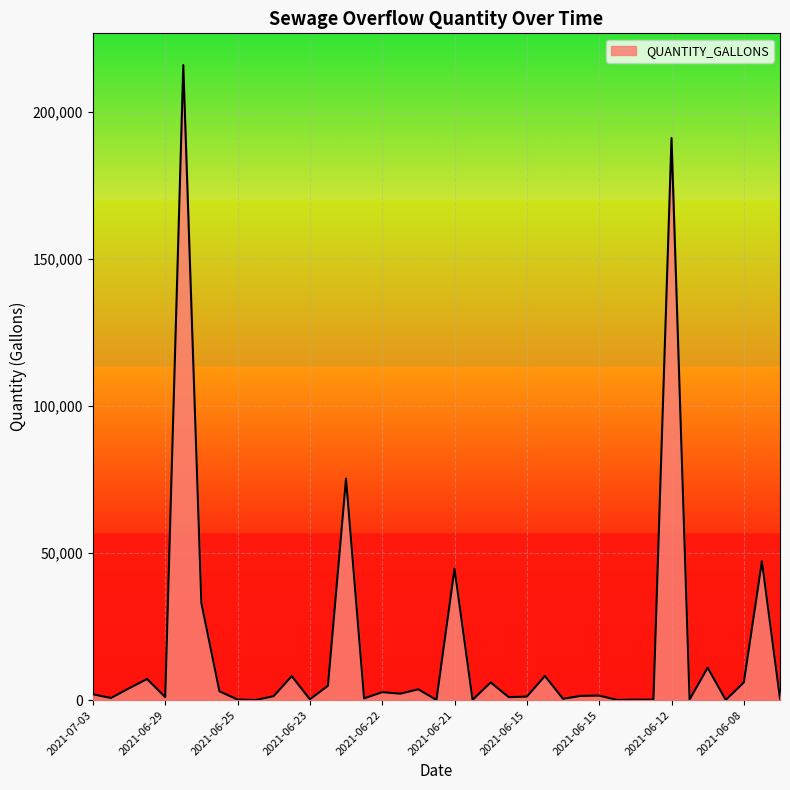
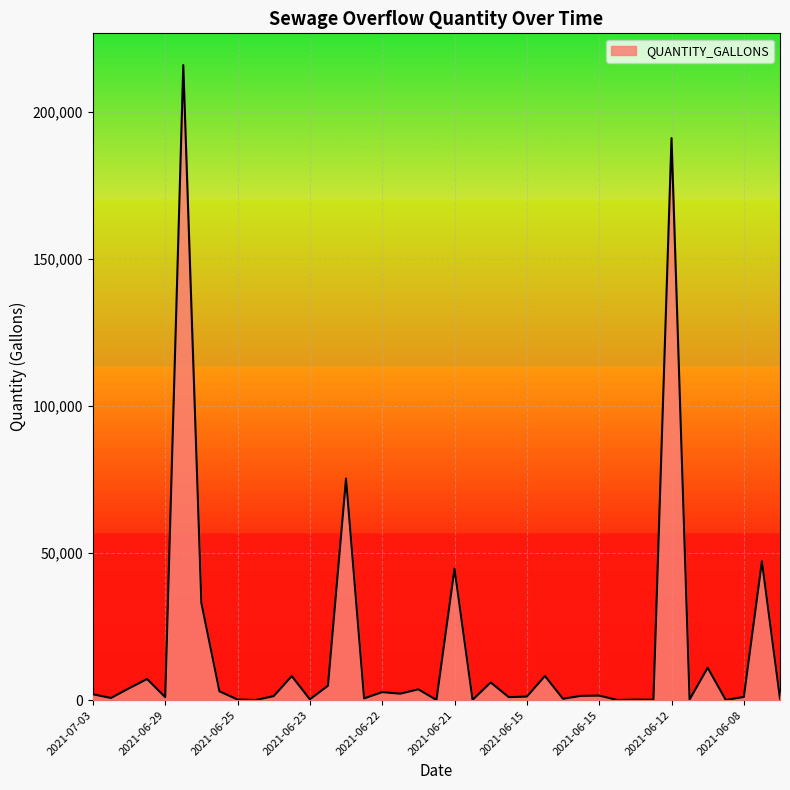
  {
    "2021-07-03": "2,000",
    "2021-06-25": "0",
    "2021-06-12": "191,000",
-   "2021-06-08": "6,000"
+   "2021-06-08": "1,000"
  }
